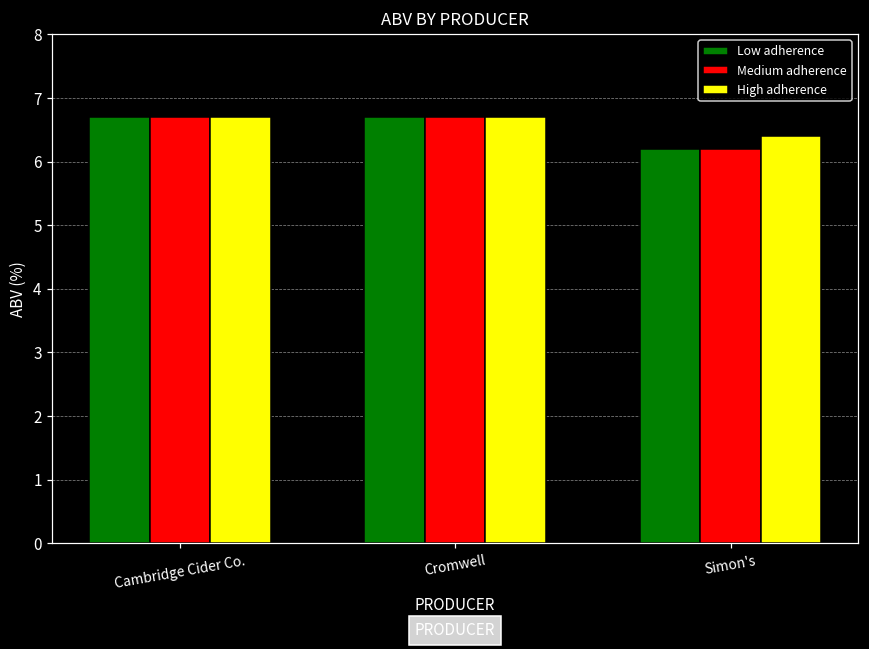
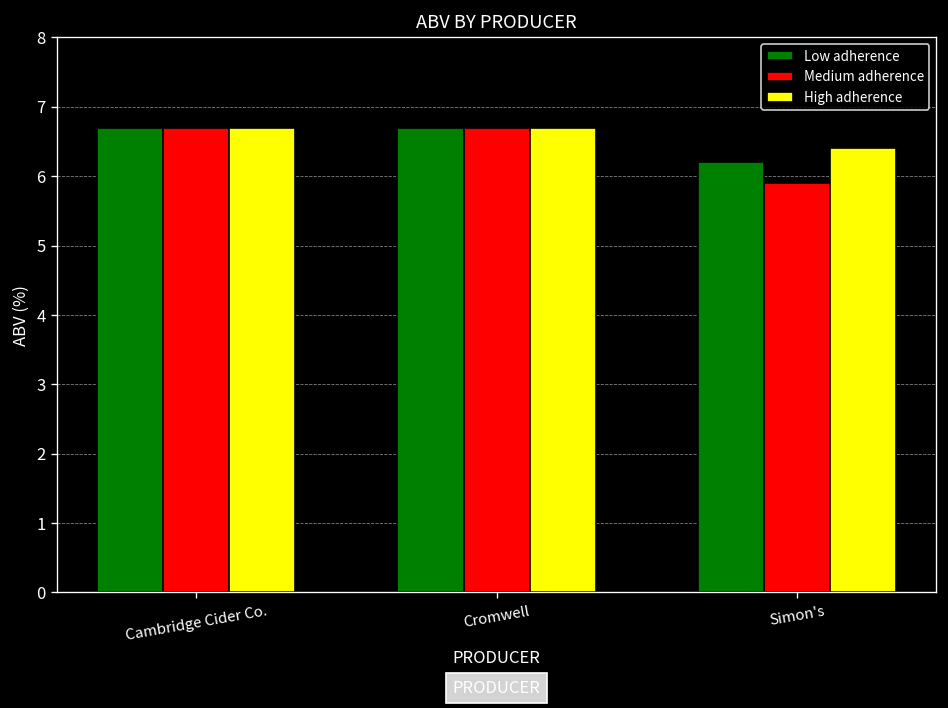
  {
    "Low adherence": {
      "Cambridge Cider Co.": 6.7,
      "Cromwell": 6.7,
      "Simon's": 6.2
    },
    "Medium adherence": {
      "Cambridge Cider Co.": 6.7,
      "Cromwell": 6.7,
-     "Simon's": 6.2
+     "Simon's": 5.9
    },
    "High adherence": {
      "Cambridge Cider Co.": 6.7,
      "Cromwell": 6.7,
      "Simon's": 6.4
    }
  }
